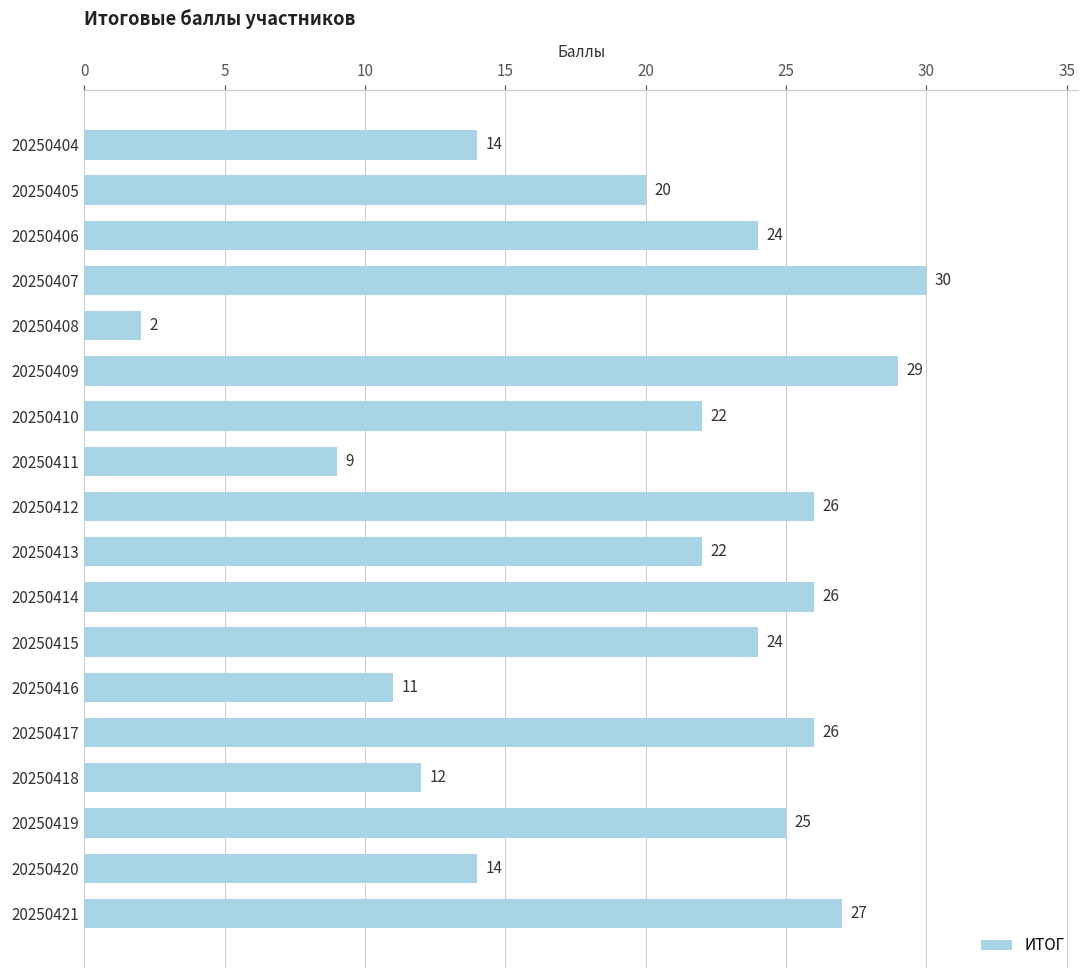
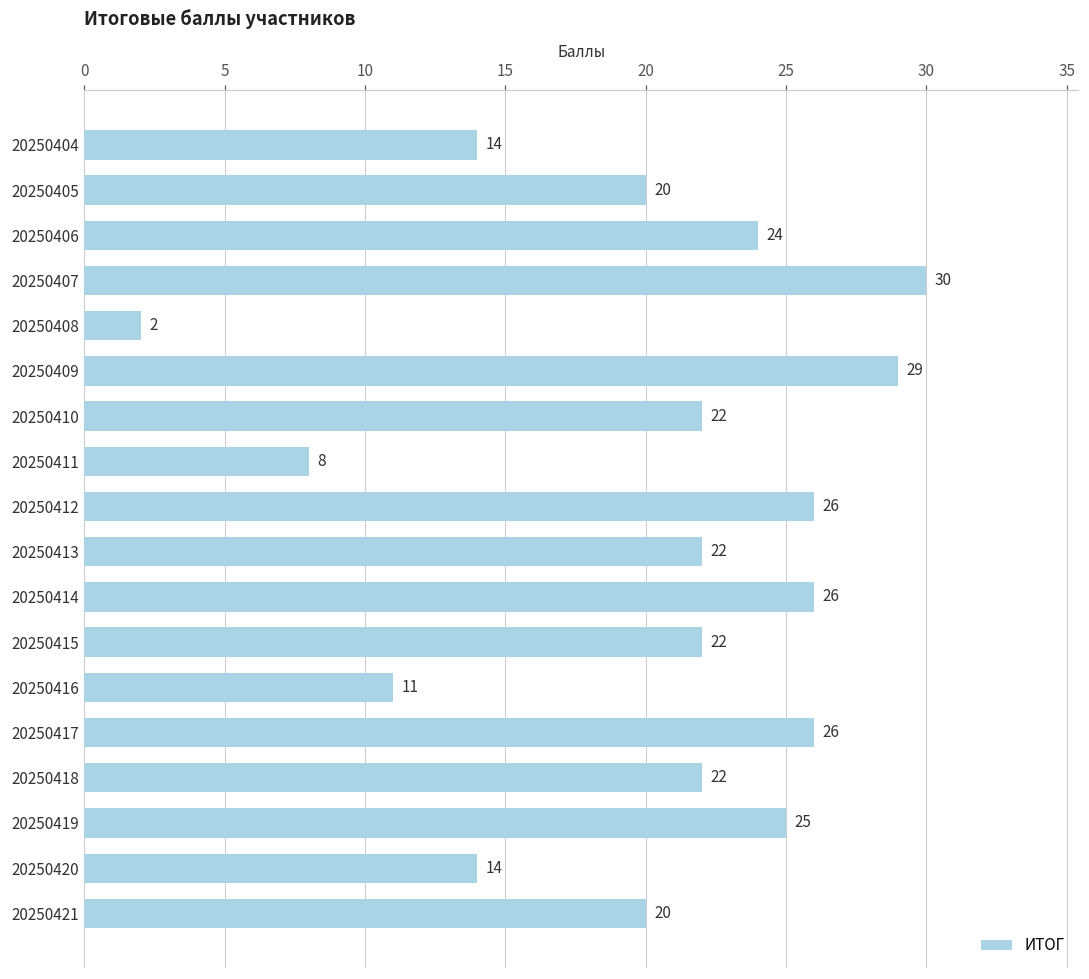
  {
    "20250404": 14,
    "20250405": 20,
    "20250406": 24,
    "20250407": 30,
    "20250408": 2,
    "20250409": 29,
    "20250410": 22,
-   "20250411": 9,
+   "20250411": 8,
    "20250412": 26,
    "20250413": 22,
    "20250414": 26,
-   "20250415": 24,
+   "20250415": 22,
    "20250416": 11,
    "20250417": 26,
-   "20250418": 12,
+   "20250418": 22,
    "20250419": 25,
    "20250420": 14,
-   "20250421": 27
+   "20250421": 20
  }
